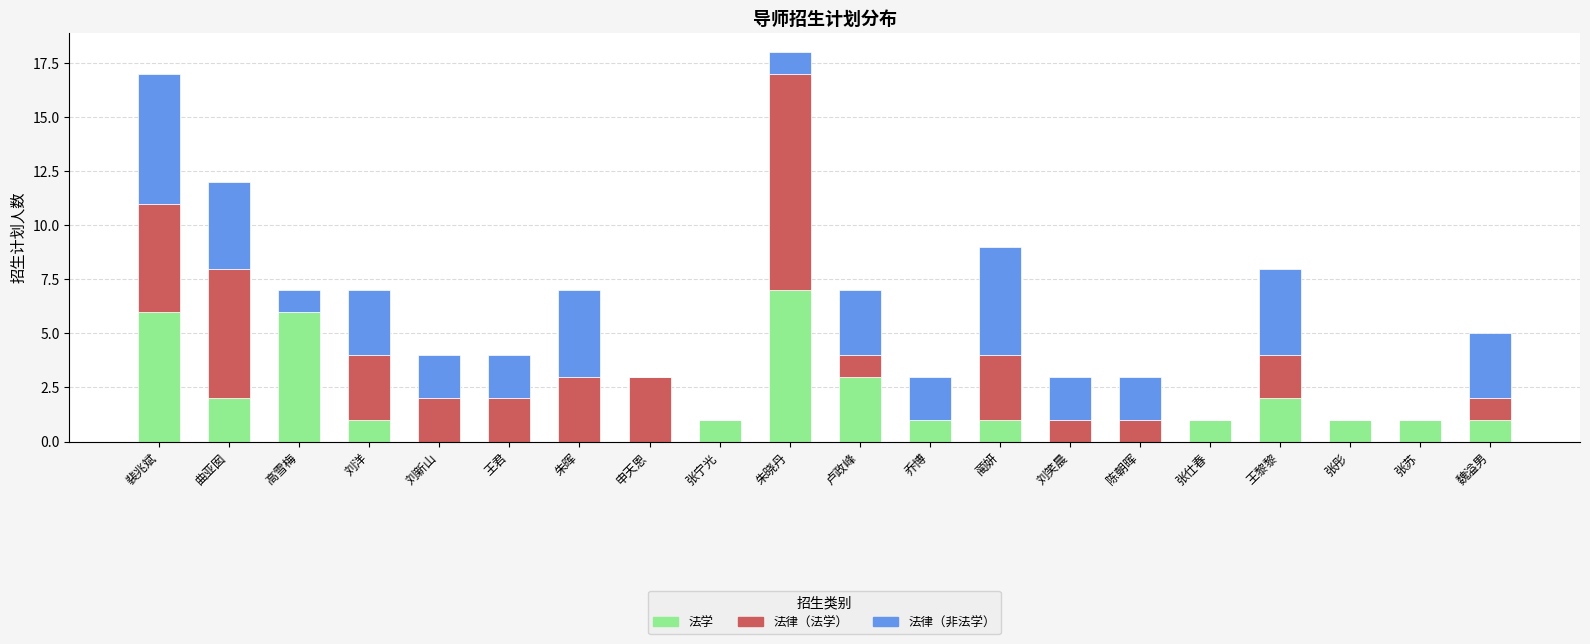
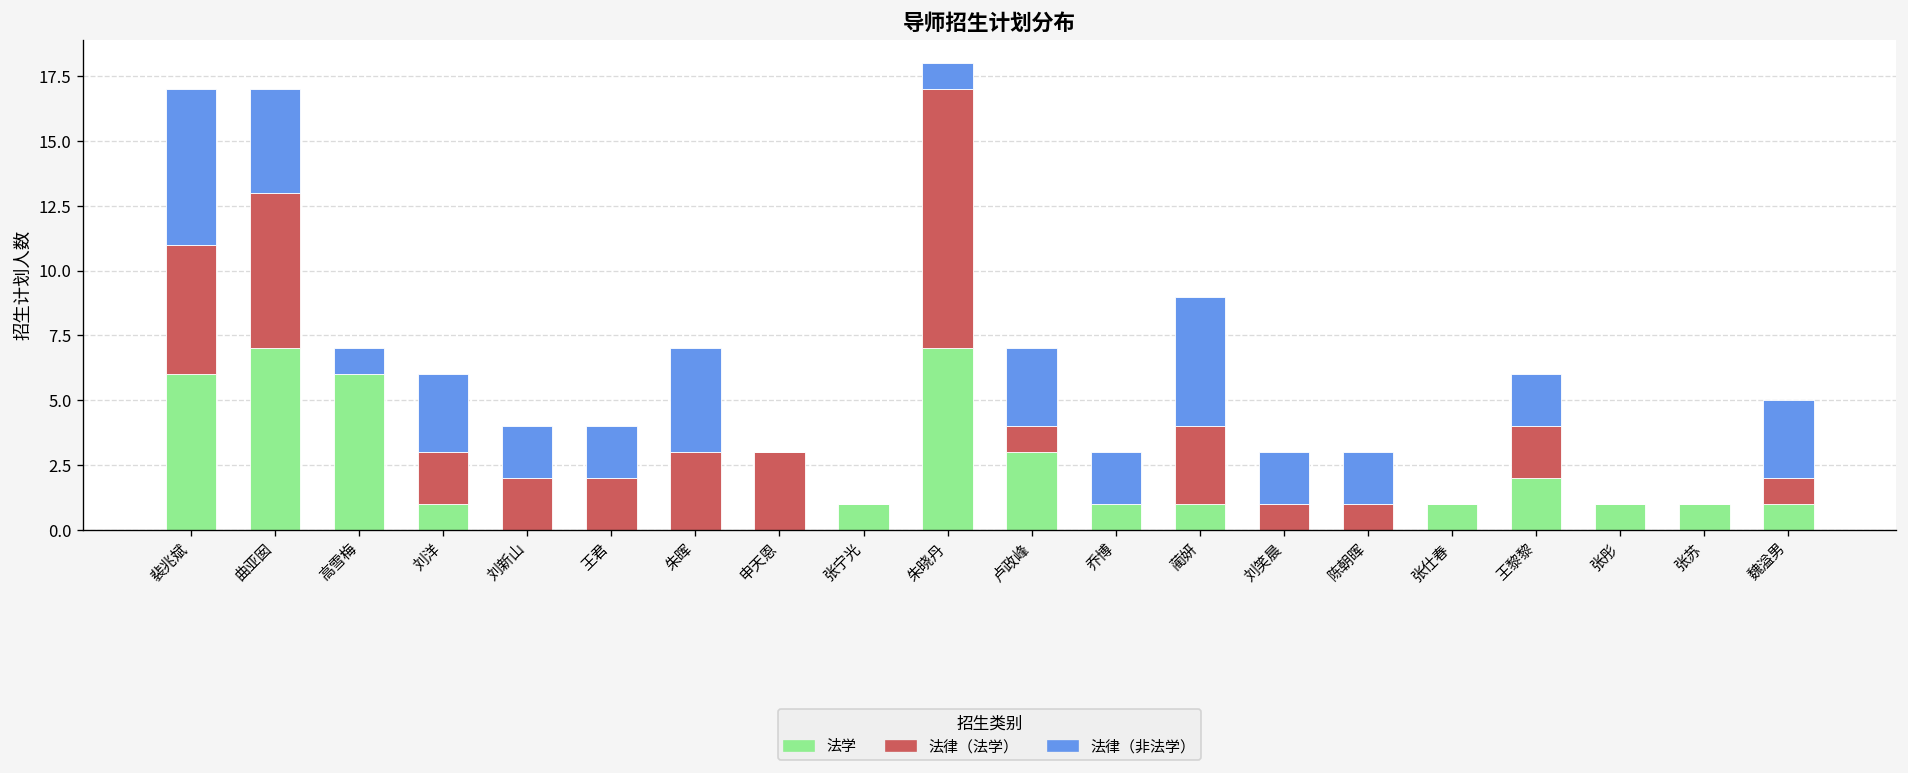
  {
    "法学": {
      "裴兆斌": 6,
-     "曲亚囡": 2,
+     "曲亚囡": 7,
      "高雪梅": 6,
      "刘洋": 1,
      "刘新山": 0,
      "王君": 0,
      "朱晖": 0,
      "申天恩": 0,
      "张宁光": 1,
      "朱晓丹": 7,
      "卢政峰": 3,
      "乔博": 1,
      "蔺妍": 1,
      "刘笑晨": 0,
      "陈朝晖": 0,
      "张仕春": 1,
      "王黎黎": 2,
      "张彤": 1,
      "张苏": 1,
      "魏溢男": 1
    },
    "法律（法学）": {
      "裴兆斌": 5,
      "曲亚囡": 6,
      "高雪梅": 0,
-     "刘洋": 3,
+     "刘洋": 2,
      "刘新山": 2,
      "王君": 2,
      "朱晖": 3,
      "申天恩": 3,
      "张宁光": 0,
      "朱晓丹": 10,
      "卢政峰": 1,
      "乔博": 0,
      "蔺妍": 3,
      "刘笑晨": 1,
      "陈朝晖": 1,
      "张仕春": 0,
      "王黎黎": 2,
      "张彤": 0,
      "张苏": 0,
      "魏溢男": 1
    },
    "法律（非法学）": {
      "裴兆斌": 6,
      "曲亚囡": 4,
      "高雪梅": 1,
      "刘洋": 3,
      "刘新山": 2,
      "王君": 2,
      "朱晖": 4,
      "申天恩": 0,
      "张宁光": 0,
      "朱晓丹": 1,
      "卢政峰": 3,
      "乔博": 2,
      "蔺妍": 5,
      "刘笑晨": 2,
      "陈朝晖": 2,
      "张仕春": 0,
-     "王黎黎": 4,
+     "王黎黎": 2,
      "张彤": 0,
      "张苏": 0,
      "魏溢男": 3
    }
  }
